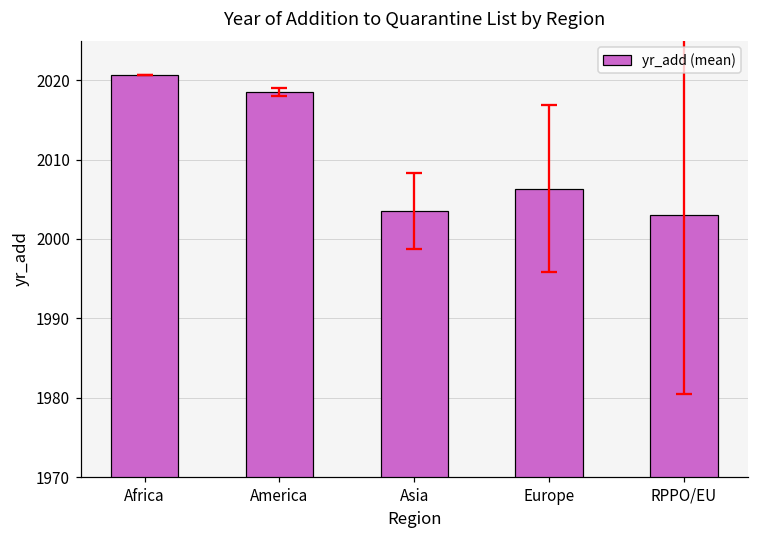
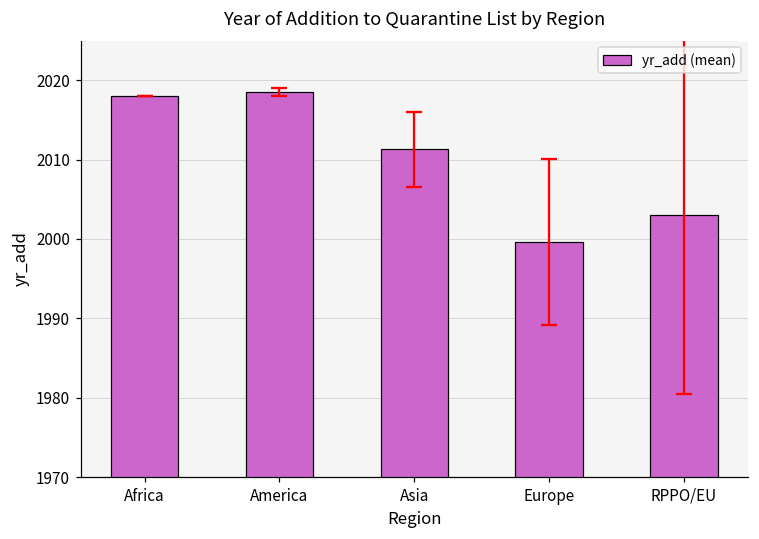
  {
    "yr_add (mean)": {
-     "Africa": 2021,
+     "Africa": 2018,
      "America": 2019,
-     "Asia": 2004,
-     "Europe": 2006,
+     "Asia": 2011,
+     "Europe": 2000,
      "RPPO/EU": 2003
    }
  }
